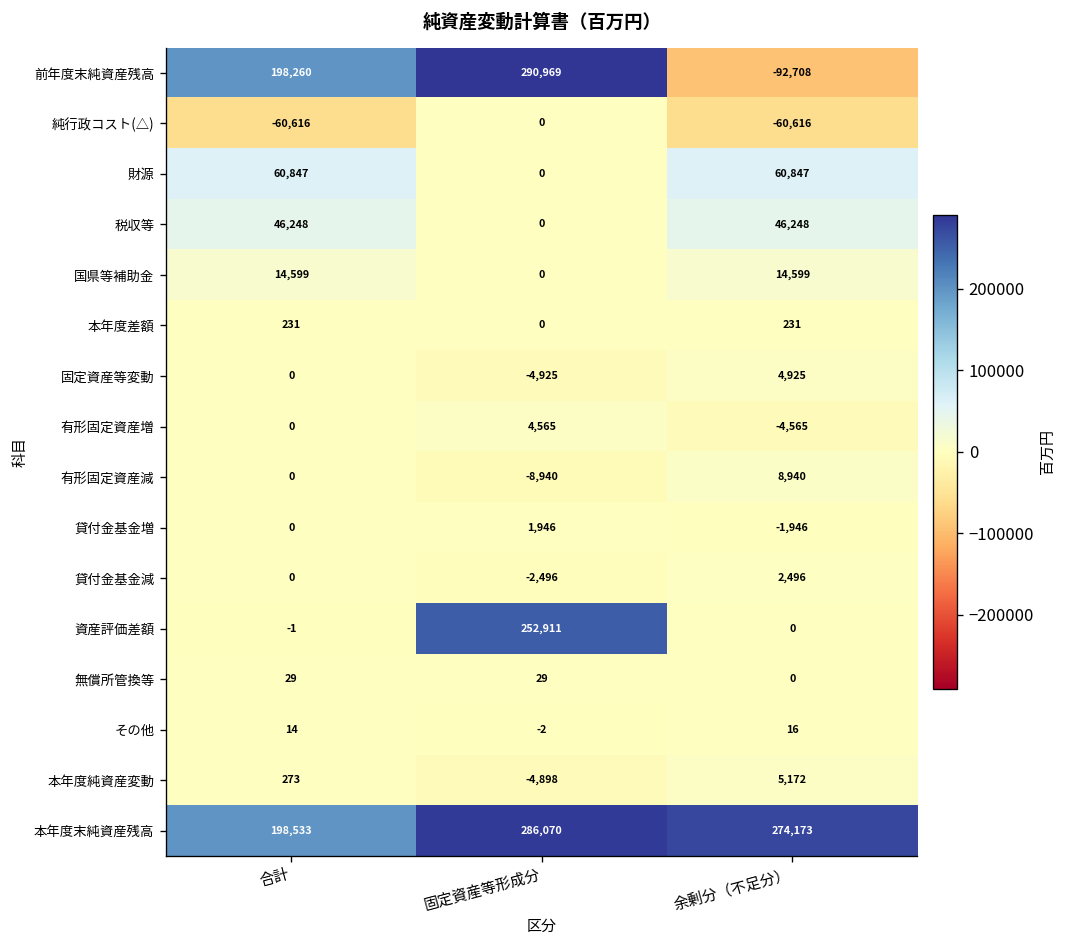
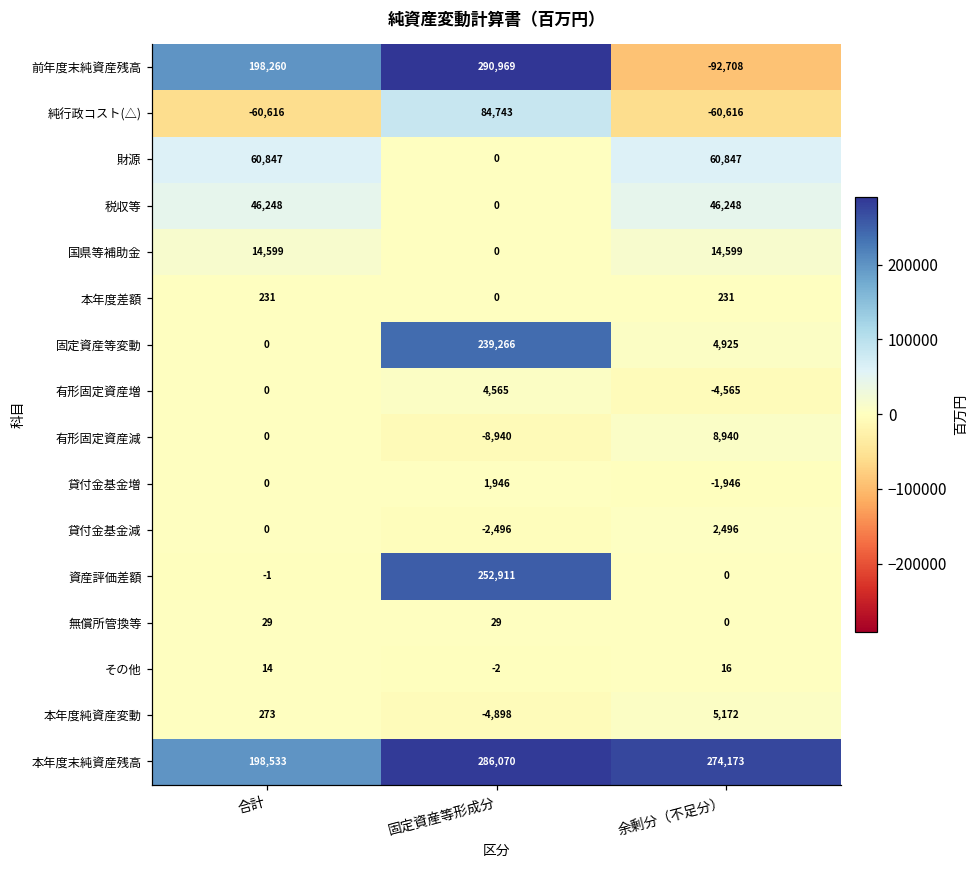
  {
    "前年度末純資産残高": {
      "合計": "198,260",
      "固定資産等形成分": "290,969",
      "余剰分（不足分）": "-92,708"
    },
    "純行政コスト(△)": {
      "合計": "-60,616",
-     "固定資産等形成分": "0",
+     "固定資産等形成分": "84,743",
      "余剰分（不足分）": "-60,616"
    },
    "財源": {
      "合計": "60,847",
      "固定資産等形成分": "0",
      "余剰分（不足分）": "60,847"
    },
    "税収等": {
      "合計": "46,248",
      "固定資産等形成分": "0",
      "余剰分（不足分）": "46,248"
    },
    "国県等補助金": {
      "合計": "14,599",
      "固定資産等形成分": "0",
      "余剰分（不足分）": "14,599"
    },
    "本年度差額": {
      "合計": "231",
      "固定資産等形成分": "0",
      "余剰分（不足分）": "231"
    },
    "固定資産等変動": {
      "合計": "0",
-     "固定資産等形成分": "-4,925",
+     "固定資産等形成分": "239,266",
      "余剰分（不足分）": "4,925"
    },
    "有形固定資産増": {
      "合計": "0",
      "固定資産等形成分": "4,565",
      "余剰分（不足分）": "-4,565"
    },
    "有形固定資産減": {
      "合計": "0",
      "固定資産等形成分": "-8,940",
      "余剰分（不足分）": "8,940"
    },
    "貸付金基金増": {
      "合計": "0",
      "固定資産等形成分": "1,946",
      "余剰分（不足分）": "-1,946"
    },
    "貸付金基金減": {
      "合計": "0",
      "固定資産等形成分": "-2,496",
      "余剰分（不足分）": "2,496"
    },
    "資産評価差額": {
      "合計": "-1",
      "固定資産等形成分": "252,911",
      "余剰分（不足分）": "0"
    },
    "無償所管換等": {
      "合計": "29",
      "固定資産等形成分": "29",
      "余剰分（不足分）": "0"
    },
    "その他": {
      "合計": "14",
      "固定資産等形成分": "-2",
      "余剰分（不足分）": "16"
    },
    "本年度純資産変動": {
      "合計": "273",
      "固定資産等形成分": "-4,898",
      "余剰分（不足分）": "5,172"
    },
    "本年度末純資産残高": {
      "合計": "198,533",
      "固定資産等形成分": "286,070",
      "余剰分（不足分）": "274,173"
    }
  }
